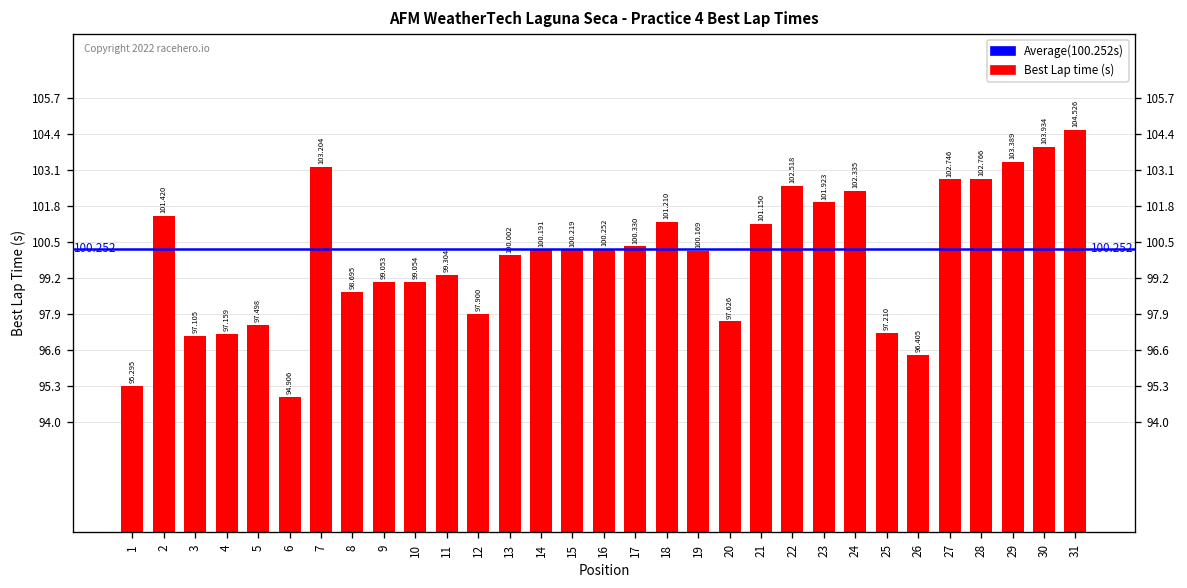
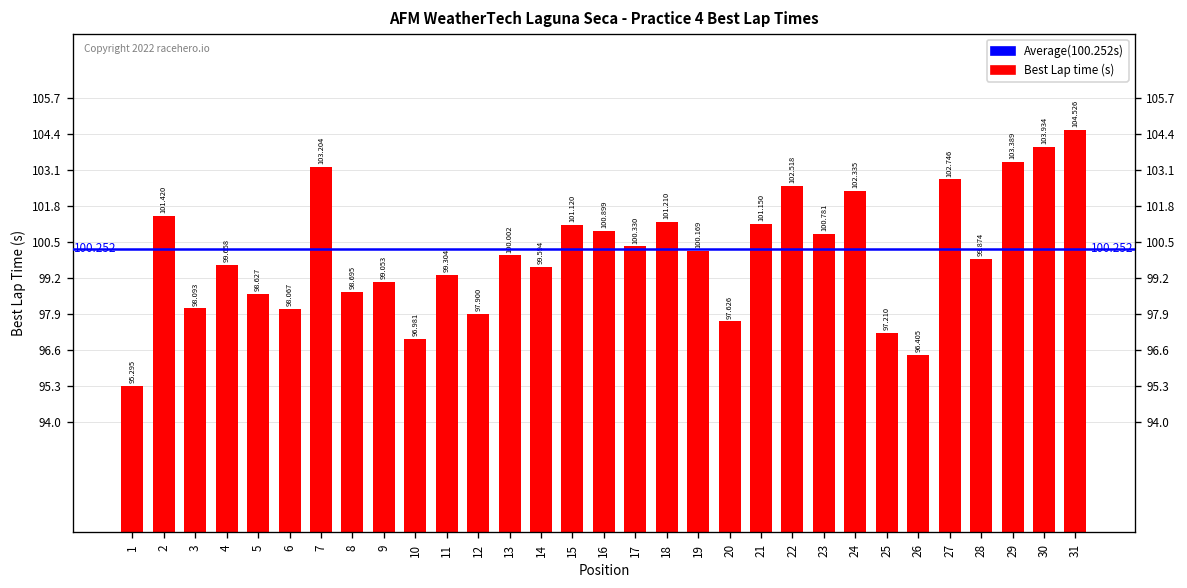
  {
    "1": 95.295,
    "2": 101.420,
-   "3": 97.105,
-   "4": 97.159,
-   "5": 97.498,
-   "6": 94.906,
+   "3": 98.093,
+   "4": 99.658,
+   "5": 98.627,
+   "6": 98.067,
    "7": 103.204,
    "8": 98.695,
    "9": 99.053,
-   "10": 99.054,
+   "10": 96.981,
    "11": 99.304,
    "12": 97.900,
    "13": 100.002,
-   "14": 100.191,
-   "15": 100.219,
-   "16": 100.252,
+   "14": 99.594,
+   "15": 101.120,
+   "16": 100.899,
    "17": 100.330,
    "18": 101.210,
    "19": 100.169,
    "20": 97.626,
    "21": 101.150,
    "22": 102.518,
-   "23": 101.923,
+   "23": 100.781,
    "24": 102.335,
    "25": 97.210,
    "26": 96.405,
    "27": 102.746,
-   "28": 102.766,
+   "28": 99.874,
    "29": 103.389,
    "30": 103.934,
    "31": 104.526
  }
